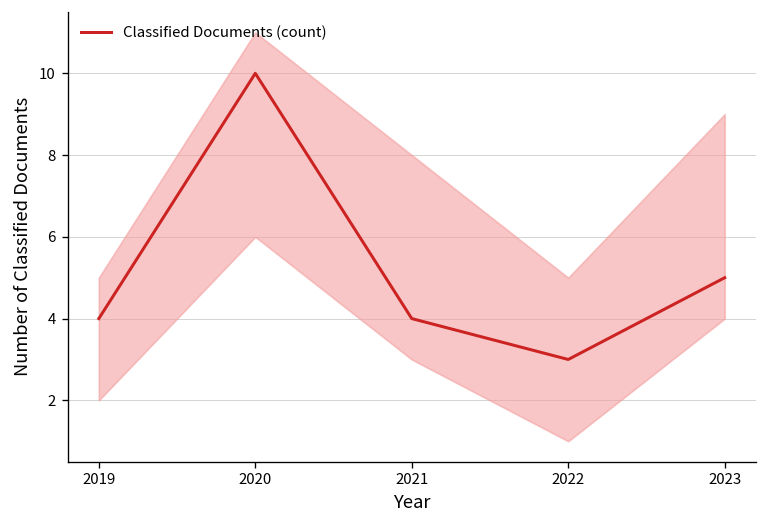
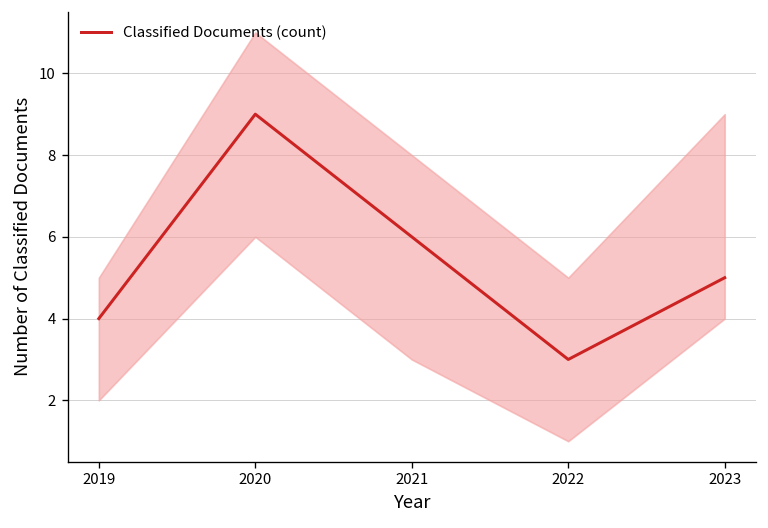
  {
    "Classified Documents (count)": {
      "2019": 4,
-     "2020": 10,
-     "2021": 4,
+     "2020": 9,
+     "2021": 6,
      "2022": 3,
      "2023": 5
    }
  }
